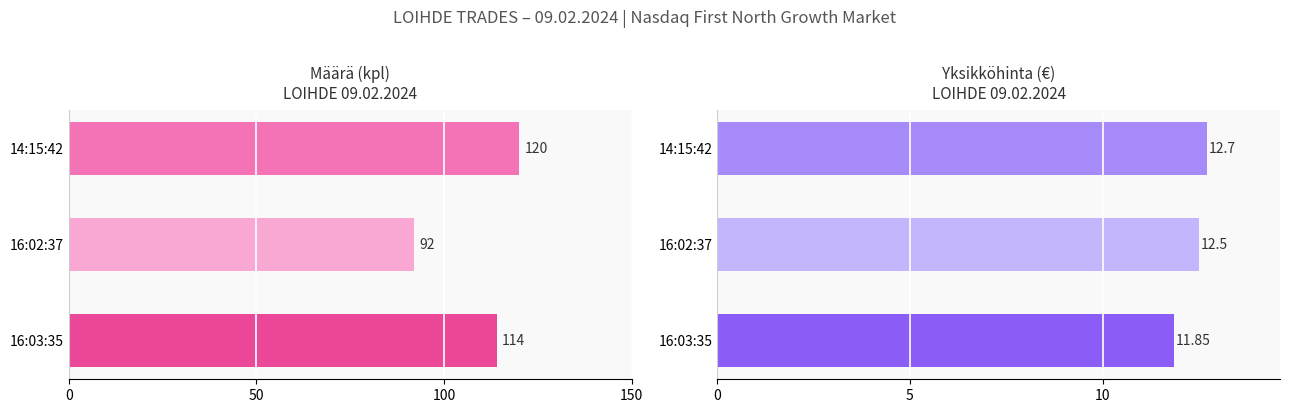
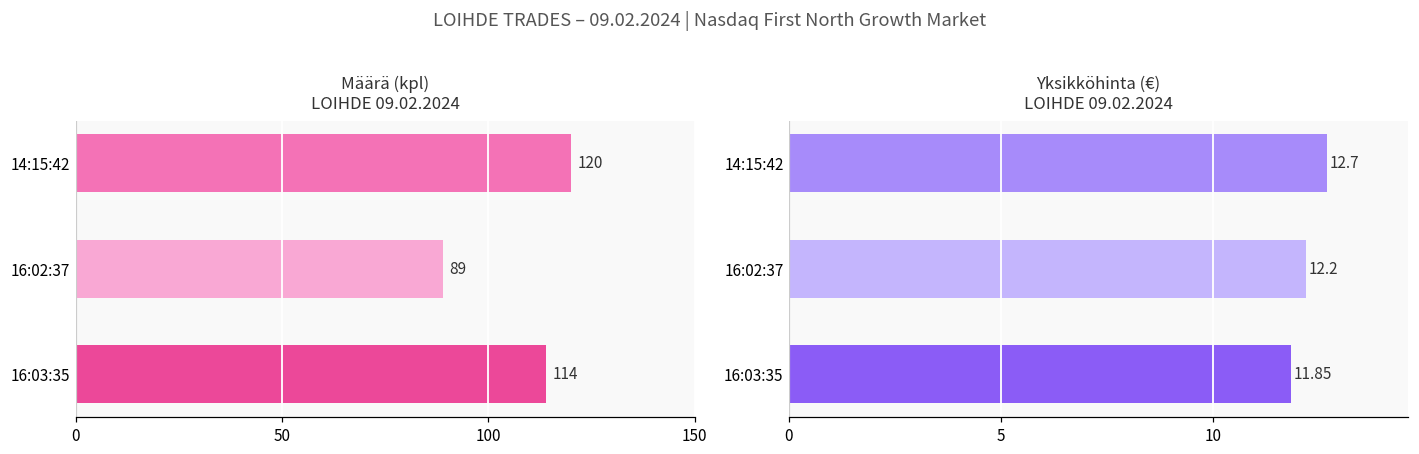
  {
    "Määrä (kpl) LOIHDE 09.02.2024": {
      "14:15:42": 120,
-     "16:02:37": 92,
+     "16:02:37": 89,
      "16:03:35": 114
    },
    "Yksikköhinta (€) LOIHDE 09.02.2024": {
      "14:15:42": 12.7,
-     "16:02:37": 12.5,
+     "16:02:37": 12.2,
      "16:03:35": 11.85
    }
  }
